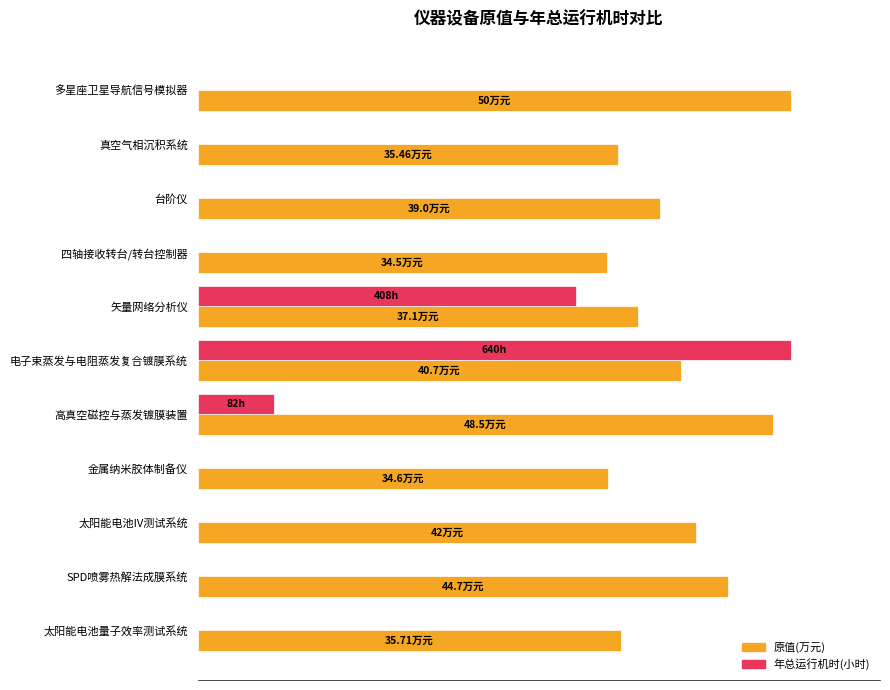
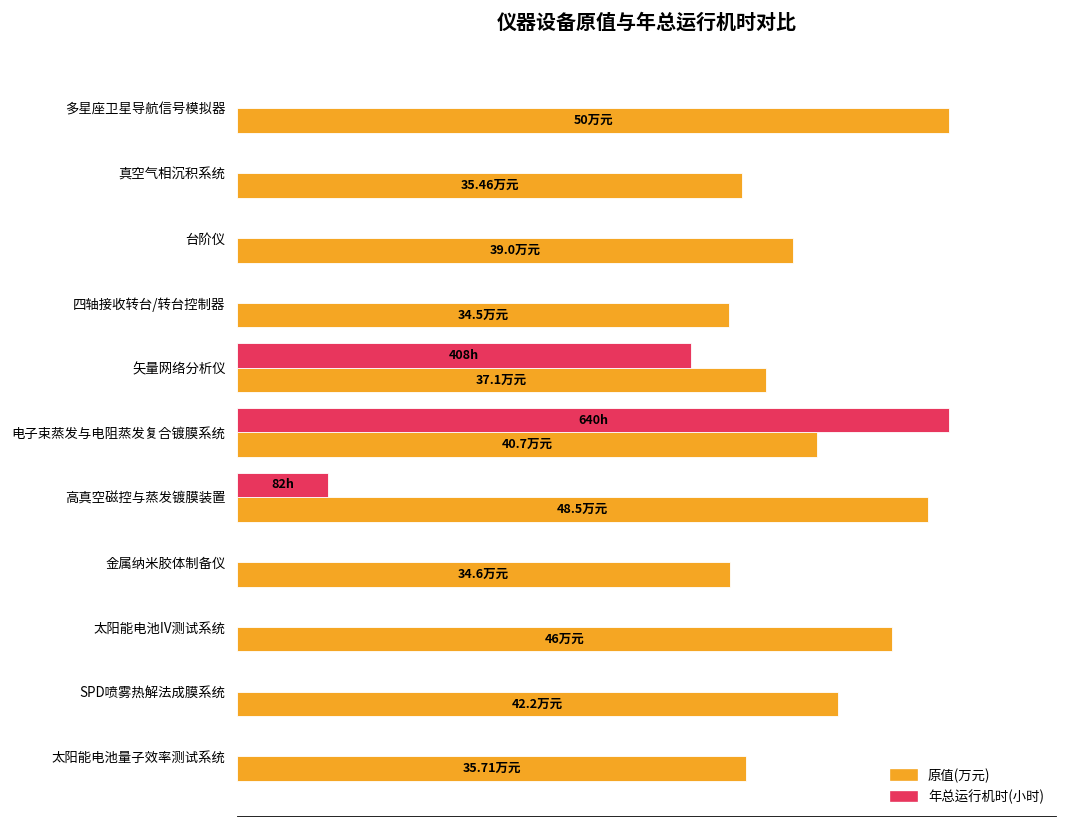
  {
    "原值(万元)": {
-     "太阳能电池IV测试系统": 42,
-     "SPD喷雾热解法成膜系统": 44.7
+     "太阳能电池IV测试系统": 46,
+     "SPD喷雾热解法成膜系统": 42.2
    }
  }
